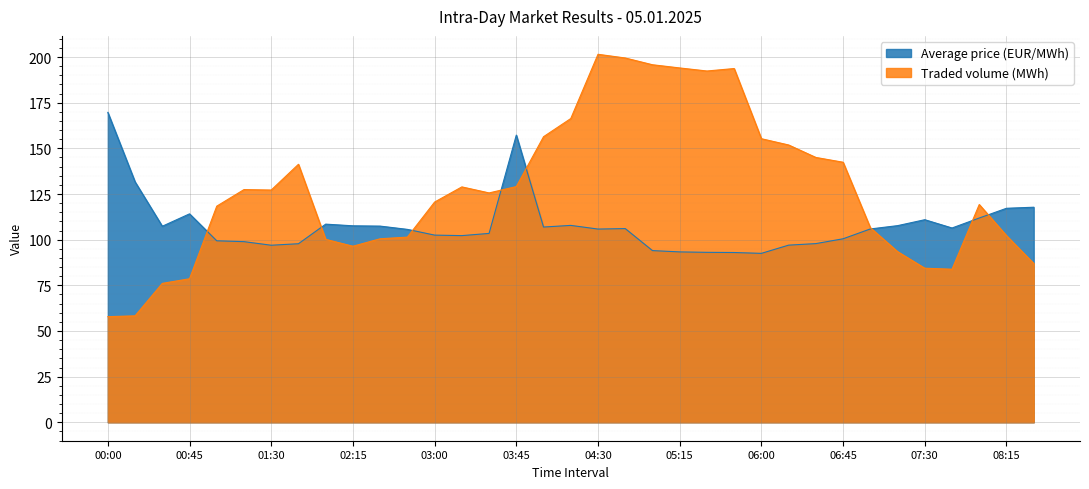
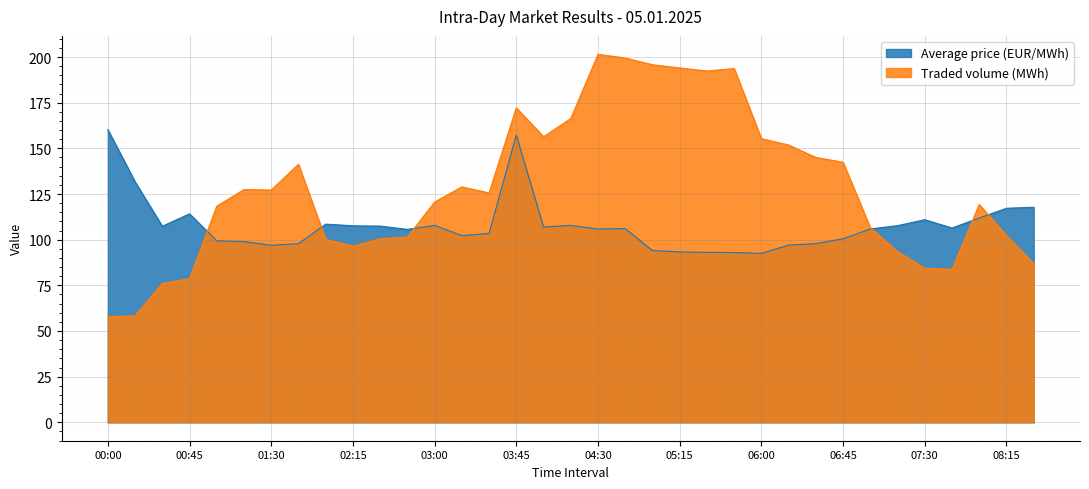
  {
    "Average price (EUR/MWh)": {
-     "00:00": 170,
+     "00:00": 160,
      "00:45": 114,
      "01:30": 97,
      "02:15": 108,
-     "03:00": 103,
+     "03:00": 108,
      "03:45": 157,
      "04:30": 106,
      "05:15": 93,
      "06:00": 93,
      "06:45": 100,
      "07:30": 111,
      "08:15": 117
    },
    "Traded volume (MWh)": {
      "00:00": 58,
      "00:45": 79,
      "01:30": 127,
      "02:15": 96,
      "03:00": 121,
-     "03:45": 129,
+     "03:45": 172,
      "04:30": 202,
      "05:15": 194,
      "06:00": 155,
      "06:45": 142,
      "07:30": 84,
      "08:15": 102
    }
  }
